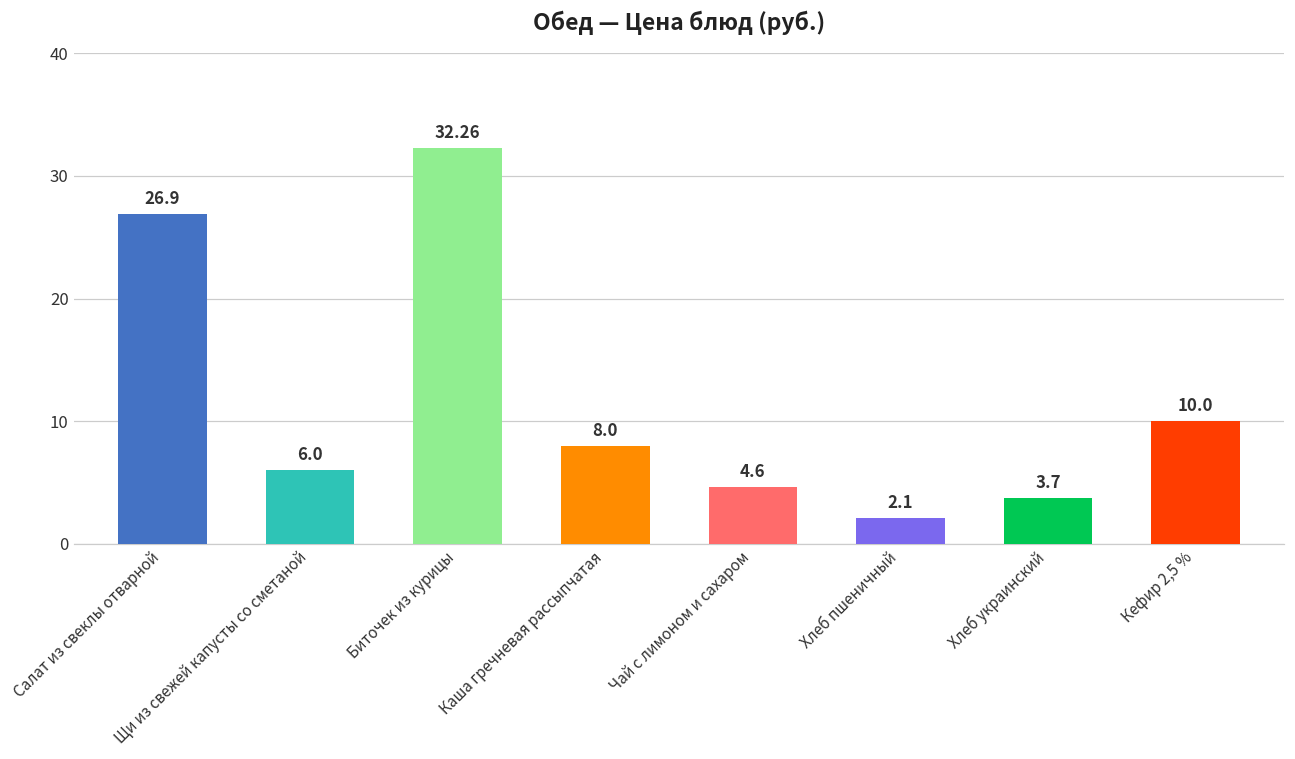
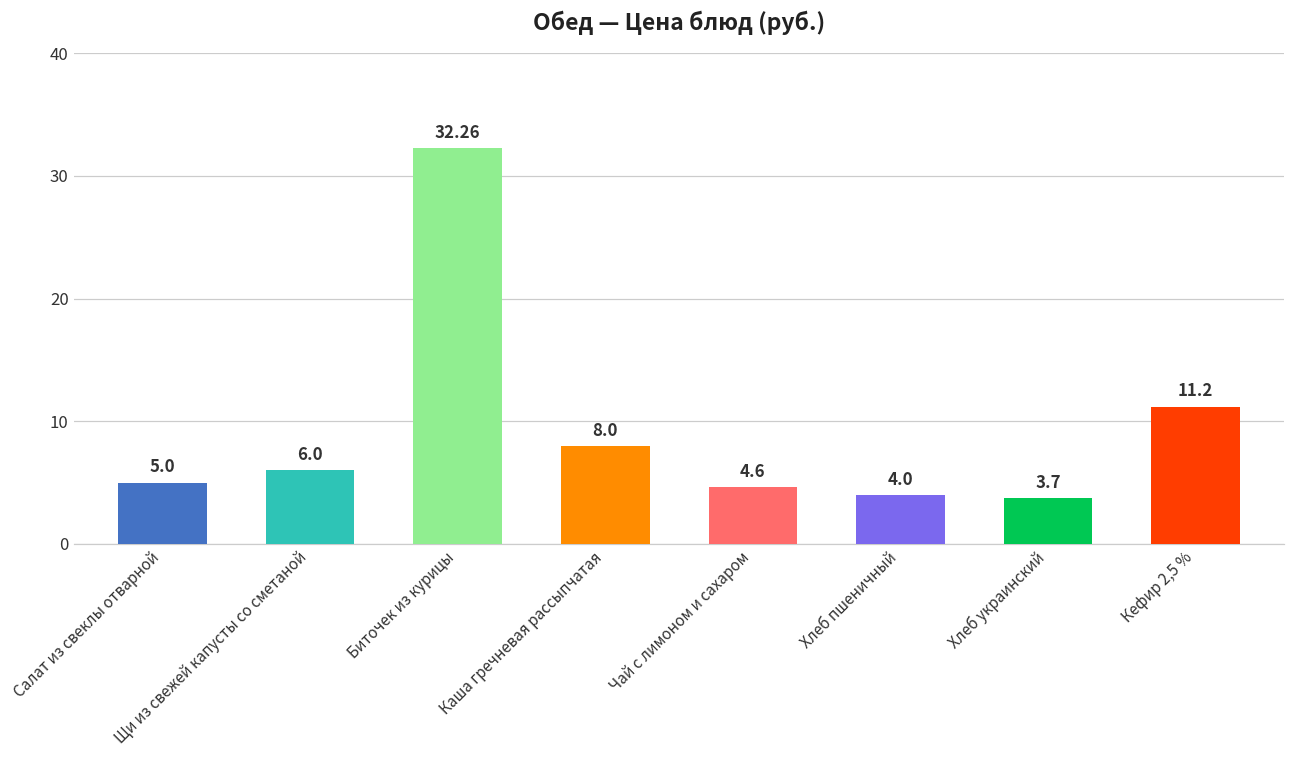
  {
-   "Салат из свеклы отварной": 26.9,
+   "Салат из свеклы отварной": 5.0,
    "Щи из свежей капусты со сметаной": 6.0,
    "Биточек из курицы": 32.26,
    "Каша гречневая рассыпчатая": 8.0,
    "Чай с лимоном и сахаром": 4.6,
-   "Хлеб пшеничный": 2.1,
+   "Хлеб пшеничный": 4.0,
    "Хлеб украинский": 3.7,
-   "Кефир 2,5 %": 10.0
+   "Кефир 2,5 %": 11.2
  }
